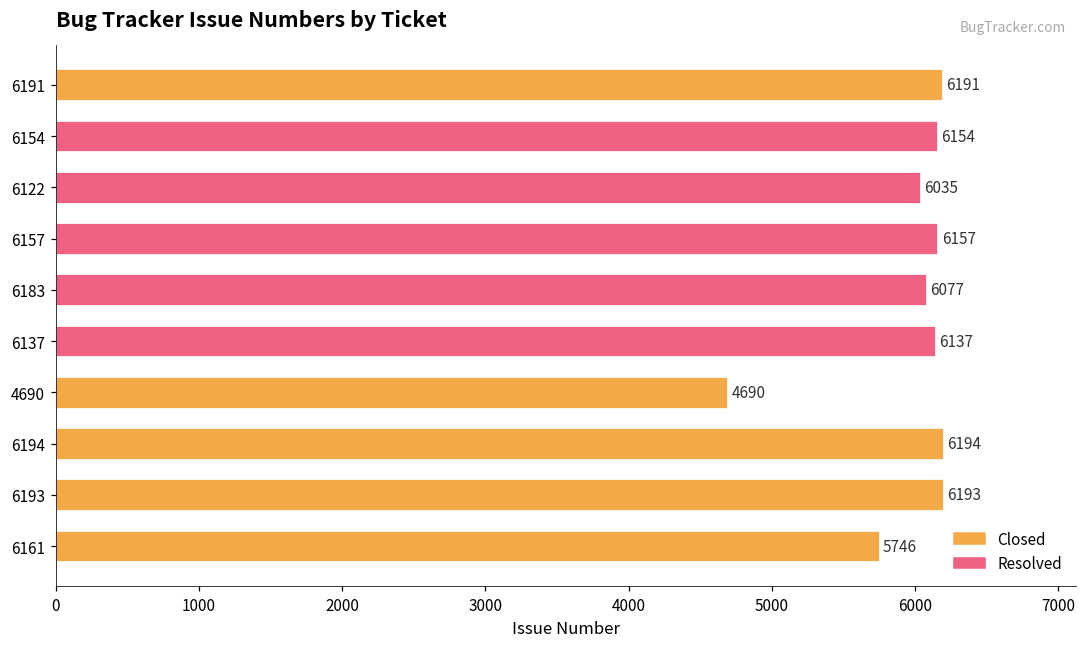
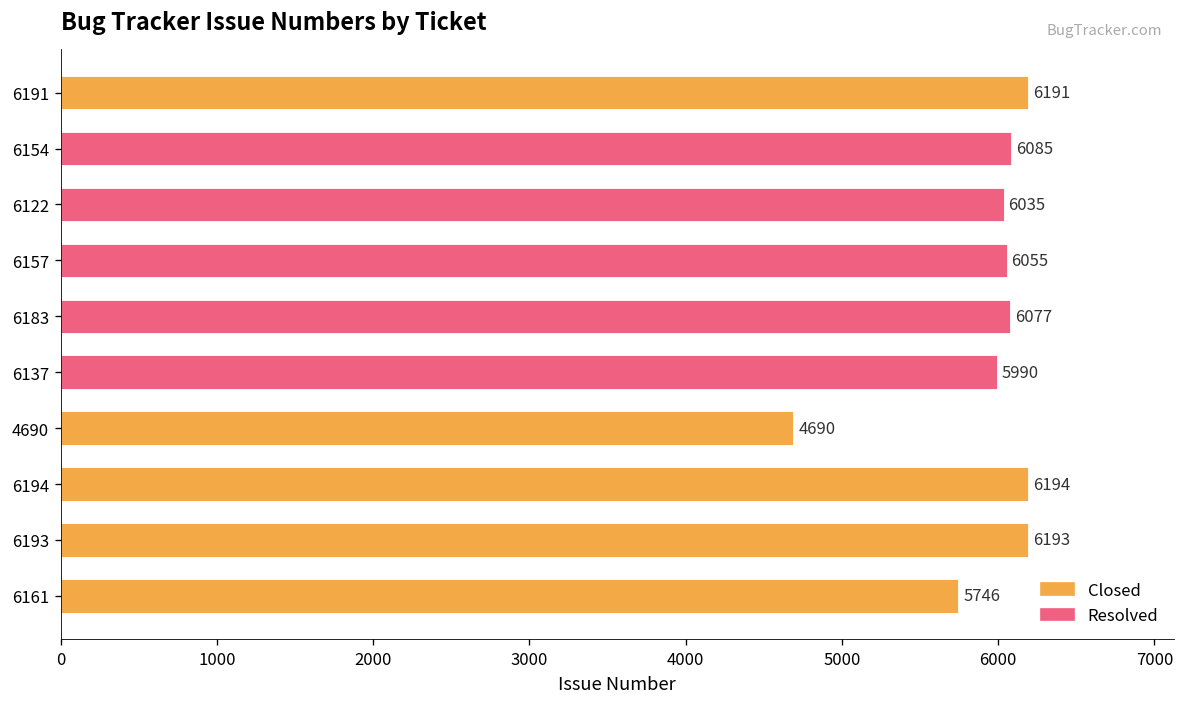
  {
    "Closed": {
      "6191": 6191,
      "4690": 4690,
      "6194": 6194,
      "6193": 6193,
      "6161": 5746
    },
    "Resolved": {
-     "6154": 6154,
+     "6154": 6085,
      "6122": 6035,
-     "6157": 6157,
+     "6157": 6055,
      "6183": 6077,
-     "6137": 6137
+     "6137": 5990
    }
  }
